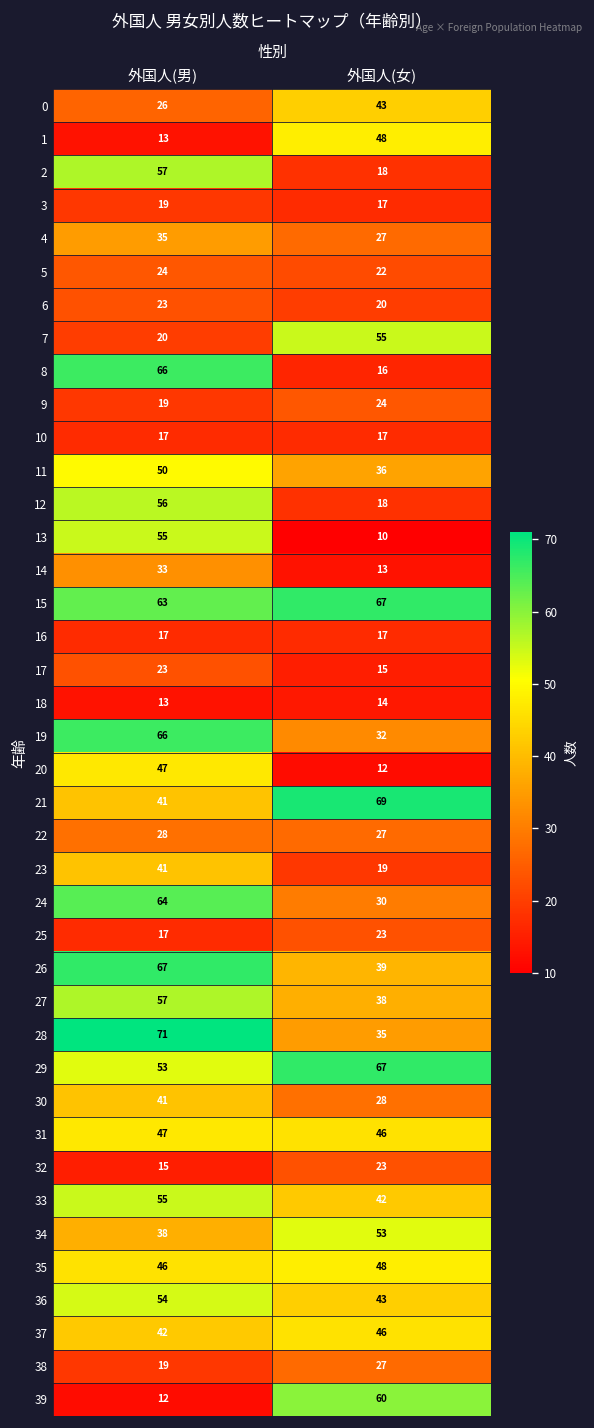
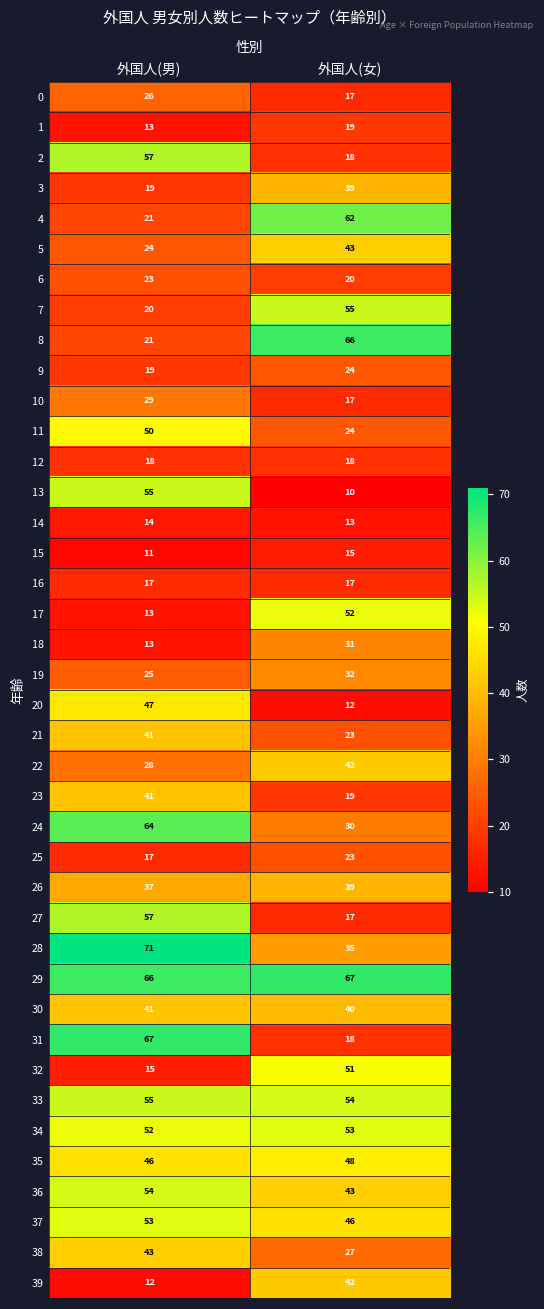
  {
    "0": {
      "外国人(男)": 26,
-     "外国人(女)": 43
+     "外国人(女)": 17
    },
    "1": {
      "外国人(男)": 13,
-     "外国人(女)": 48
+     "外国人(女)": 19
    },
    "2": {
      "外国人(男)": 57,
      "外国人(女)": 18
    },
    "3": {
      "外国人(男)": 19,
-     "外国人(女)": 17
+     "外国人(女)": 39
    },
    "4": {
-     "外国人(男)": 35,
-     "外国人(女)": 27
+     "外国人(男)": 21,
+     "外国人(女)": 62
    },
    "5": {
      "外国人(男)": 24,
-     "外国人(女)": 22
+     "外国人(女)": 43
    },
    "6": {
      "外国人(男)": 23,
      "外国人(女)": 20
    },
    "7": {
      "外国人(男)": 20,
      "外国人(女)": 55
    },
    "8": {
-     "外国人(男)": 66,
-     "外国人(女)": 16
+     "外国人(男)": 21,
+     "外国人(女)": 66
    },
    "9": {
      "外国人(男)": 19,
      "外国人(女)": 24
    },
    "10": {
-     "外国人(男)": 17,
+     "外国人(男)": 29,
      "外国人(女)": 17
    },
    "11": {
      "外国人(男)": 50,
-     "外国人(女)": 36
+     "外国人(女)": 24
    },
    "12": {
-     "外国人(男)": 56,
+     "外国人(男)": 18,
      "外国人(女)": 18
    },
    "13": {
      "外国人(男)": 55,
      "外国人(女)": 10
    },
    "14": {
-     "外国人(男)": 33,
+     "外国人(男)": 14,
      "外国人(女)": 13
    },
    "15": {
-     "外国人(男)": 63,
-     "外国人(女)": 67
+     "外国人(男)": 11,
+     "外国人(女)": 15
    },
    "16": {
      "外国人(男)": 17,
      "外国人(女)": 17
    },
    "17": {
-     "外国人(男)": 23,
-     "外国人(女)": 15
+     "外国人(男)": 13,
+     "外国人(女)": 52
    },
    "18": {
      "外国人(男)": 13,
-     "外国人(女)": 14
+     "外国人(女)": 31
    },
    "19": {
-     "外国人(男)": 66,
+     "外国人(男)": 25,
      "外国人(女)": 32
    },
    "20": {
      "外国人(男)": 47,
      "外国人(女)": 12
    },
    "21": {
      "外国人(男)": 41,
-     "外国人(女)": 69
+     "外国人(女)": 23
    },
    "22": {
      "外国人(男)": 28,
-     "外国人(女)": 27
+     "外国人(女)": 42
    },
    "23": {
      "外国人(男)": 41,
      "外国人(女)": 19
    },
    "24": {
      "外国人(男)": 64,
      "外国人(女)": 30
    },
    "25": {
      "外国人(男)": 17,
      "外国人(女)": 23
    },
    "26": {
-     "外国人(男)": 67,
+     "外国人(男)": 37,
      "外国人(女)": 39
    },
    "27": {
      "外国人(男)": 57,
-     "外国人(女)": 38
+     "外国人(女)": 17
    },
    "28": {
      "外国人(男)": 71,
      "外国人(女)": 35
    },
    "29": {
-     "外国人(男)": 53,
+     "外国人(男)": 66,
      "外国人(女)": 67
    },
    "30": {
      "外国人(男)": 41,
-     "外国人(女)": 28
+     "外国人(女)": 40
    },
    "31": {
-     "外国人(男)": 47,
-     "外国人(女)": 46
+     "外国人(男)": 67,
+     "外国人(女)": 18
    },
    "32": {
      "外国人(男)": 15,
-     "外国人(女)": 23
+     "外国人(女)": 51
    },
    "33": {
      "外国人(男)": 55,
-     "外国人(女)": 42
+     "外国人(女)": 54
    },
    "34": {
-     "外国人(男)": 38,
+     "外国人(男)": 52,
      "外国人(女)": 53
    },
    "35": {
      "外国人(男)": 46,
      "外国人(女)": 48
    },
    "36": {
      "外国人(男)": 54,
      "外国人(女)": 43
    },
    "37": {
-     "外国人(男)": 42,
+     "外国人(男)": 53,
      "外国人(女)": 46
    },
    "38": {
-     "外国人(男)": 19,
+     "外国人(男)": 43,
      "外国人(女)": 27
    },
    "39": {
      "外国人(男)": 12,
-     "外国人(女)": 60
+     "外国人(女)": 42
    }
  }
